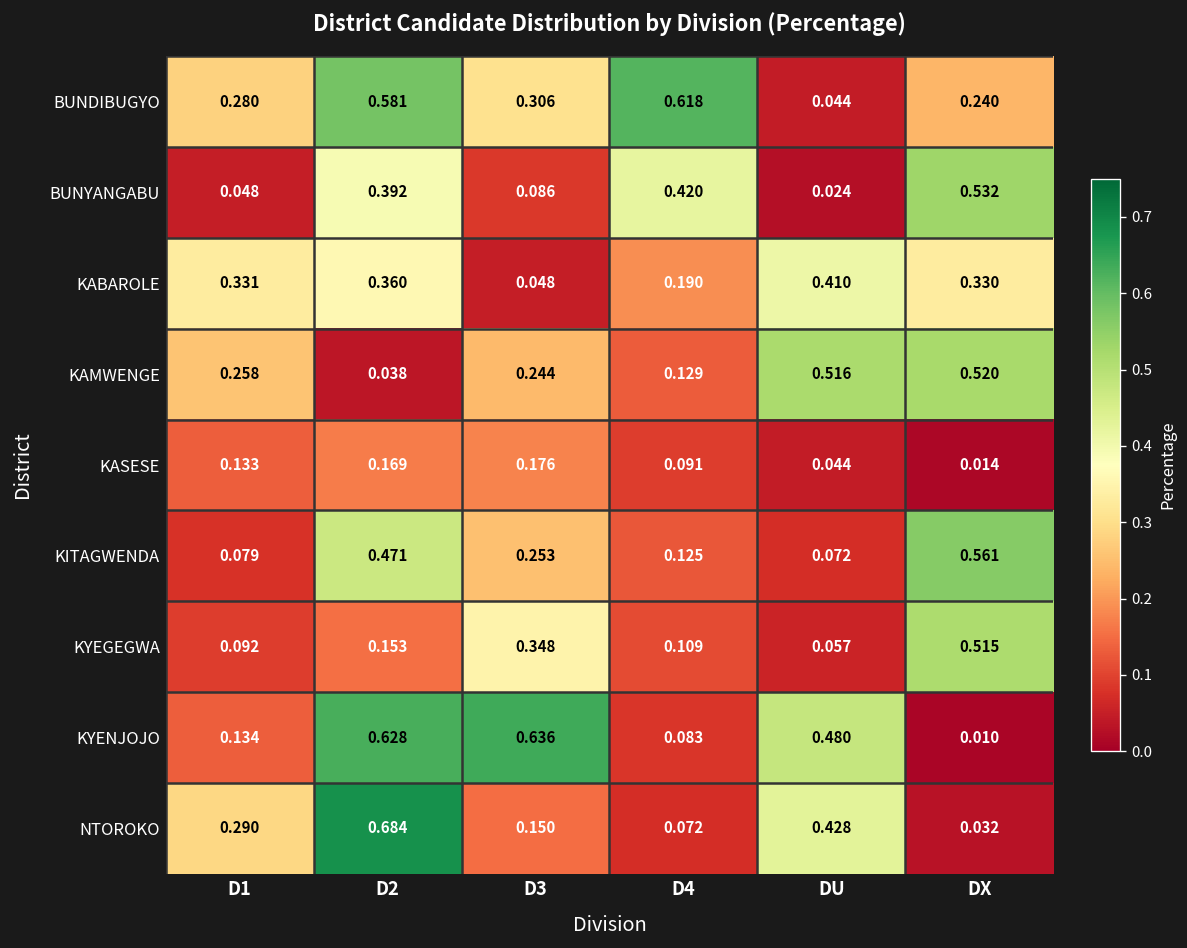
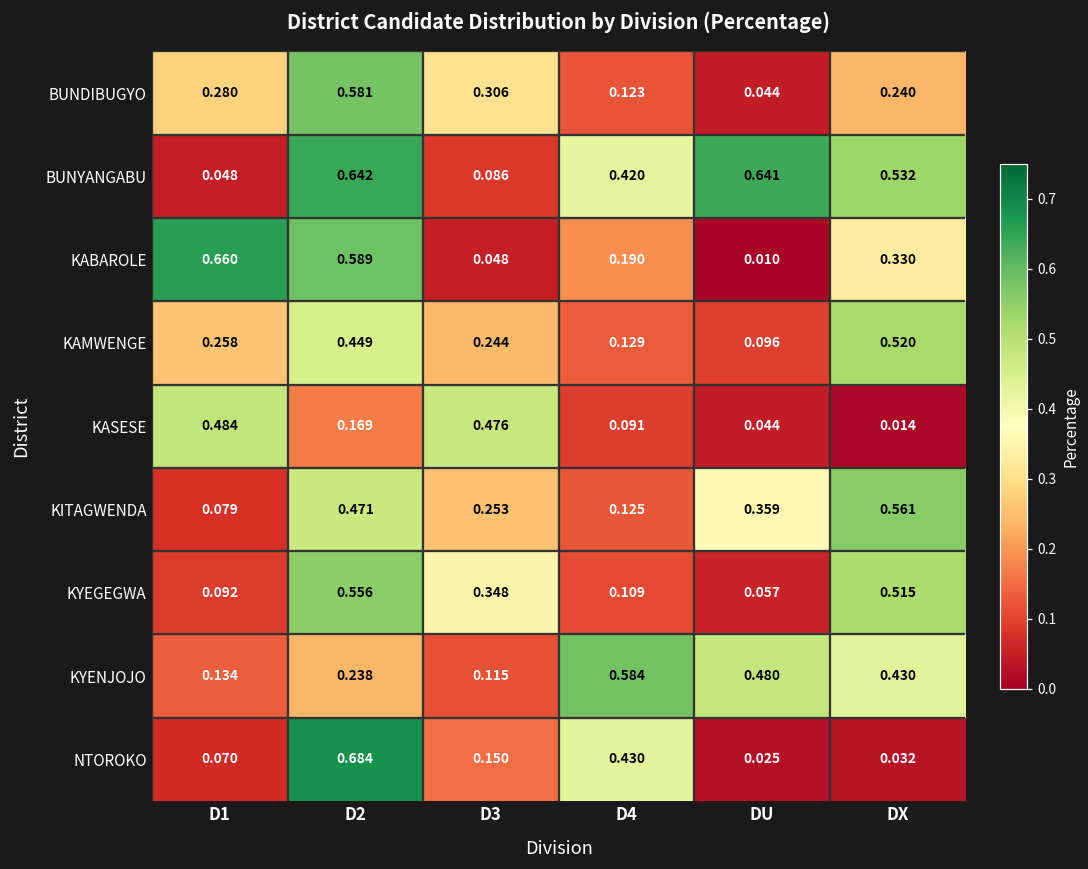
  {
    "BUNDIBUGYO": {
      "D1": 0.280,
      "D2": 0.581,
      "D3": 0.306,
-     "D4": 0.618,
+     "D4": 0.123,
      "DU": 0.044,
      "DX": 0.240
    },
    "BUNYANGABU": {
      "D1": 0.048,
-     "D2": 0.392,
+     "D2": 0.642,
      "D3": 0.086,
      "D4": 0.420,
-     "DU": 0.024,
+     "DU": 0.641,
      "DX": 0.532
    },
    "KABAROLE": {
-     "D1": 0.331,
-     "D2": 0.360,
+     "D1": 0.660,
+     "D2": 0.589,
      "D3": 0.048,
      "D4": 0.190,
-     "DU": 0.410,
+     "DU": 0.010,
      "DX": 0.330
    },
    "KAMWENGE": {
      "D1": 0.258,
-     "D2": 0.038,
+     "D2": 0.449,
      "D3": 0.244,
      "D4": 0.129,
-     "DU": 0.516,
+     "DU": 0.096,
      "DX": 0.520
    },
    "KASESE": {
-     "D1": 0.133,
+     "D1": 0.484,
      "D2": 0.169,
-     "D3": 0.176,
+     "D3": 0.476,
      "D4": 0.091,
      "DU": 0.044,
      "DX": 0.014
    },
    "KITAGWENDA": {
      "D1": 0.079,
      "D2": 0.471,
      "D3": 0.253,
      "D4": 0.125,
-     "DU": 0.072,
+     "DU": 0.359,
      "DX": 0.561
    },
    "KYEGEGWA": {
      "D1": 0.092,
-     "D2": 0.153,
+     "D2": 0.556,
      "D3": 0.348,
      "D4": 0.109,
      "DU": 0.057,
      "DX": 0.515
    },
    "KYENJOJO": {
      "D1": 0.134,
-     "D2": 0.628,
-     "D3": 0.636,
-     "D4": 0.083,
+     "D2": 0.238,
+     "D3": 0.115,
+     "D4": 0.584,
      "DU": 0.480,
-     "DX": 0.010
+     "DX": 0.430
    },
    "NTOROKO": {
-     "D1": 0.290,
+     "D1": 0.070,
      "D2": 0.684,
      "D3": 0.150,
-     "D4": 0.072,
-     "DU": 0.428,
+     "D4": 0.430,
+     "DU": 0.025,
      "DX": 0.032
    }
  }
